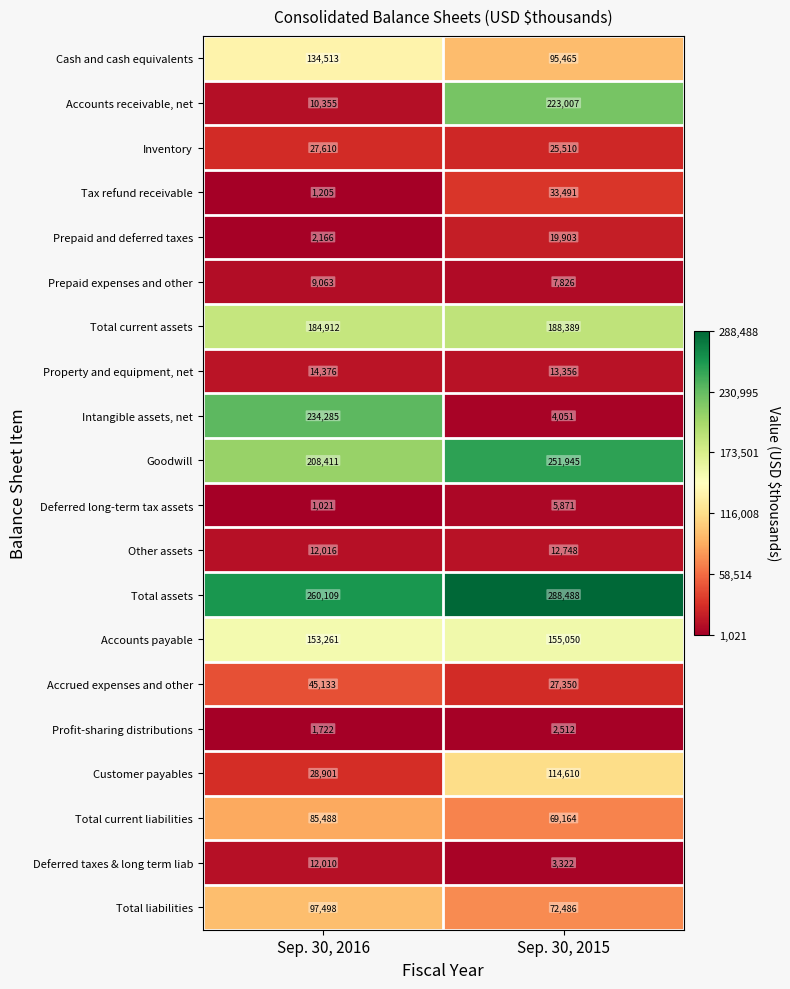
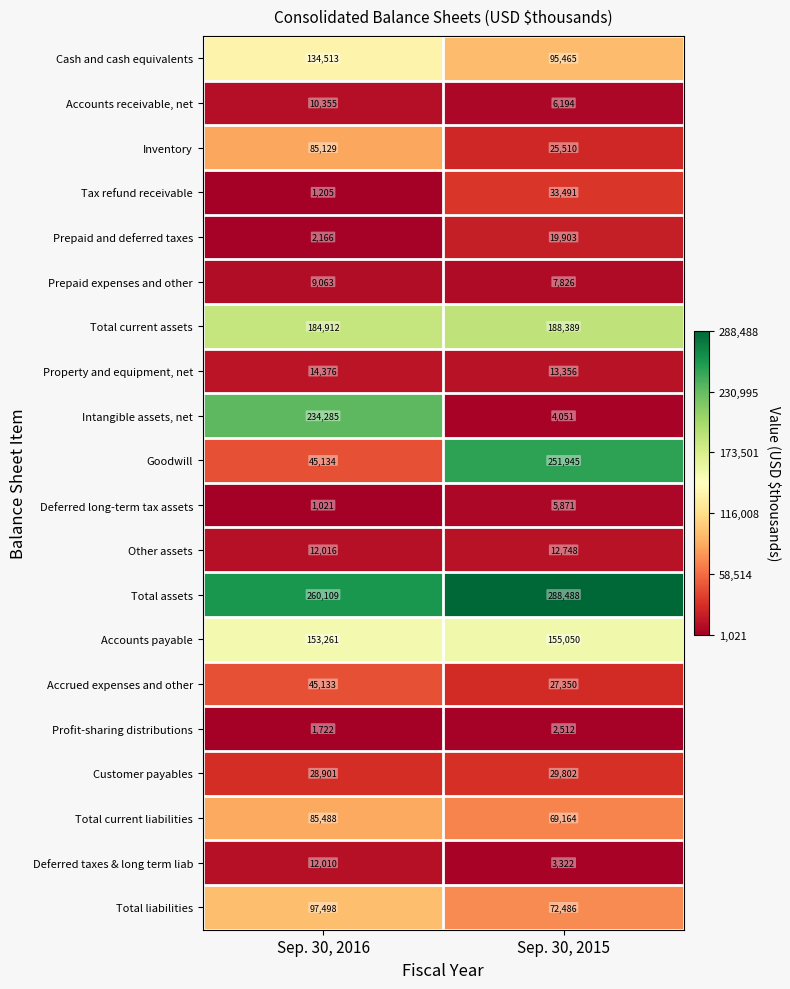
  {
    "Accounts receivable, net": {
-     "Sep. 30, 2015": "223,007"
+     "Sep. 30, 2015": "6,194"
    },
    "Inventory": {
-     "Sep. 30, 2016": "27,610"
+     "Sep. 30, 2016": "85,129"
    },
    "Goodwill": {
-     "Sep. 30, 2016": "208,411"
+     "Sep. 30, 2016": "45,134"
    },
    "Customer payables": {
-     "Sep. 30, 2015": "114,610"
+     "Sep. 30, 2015": "29,802"
    }
  }
